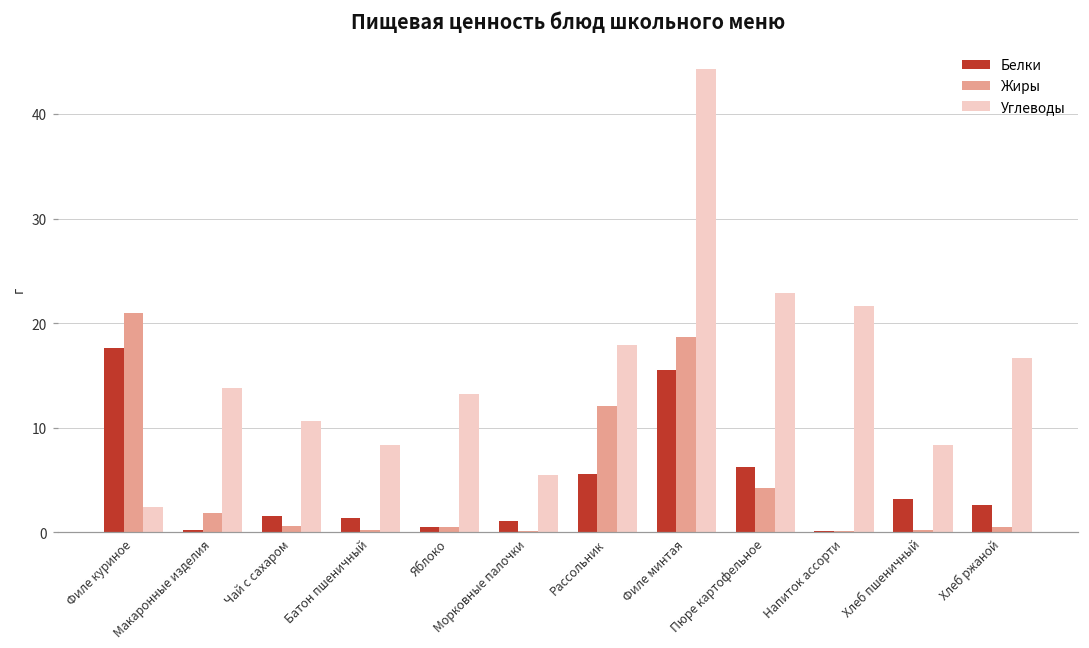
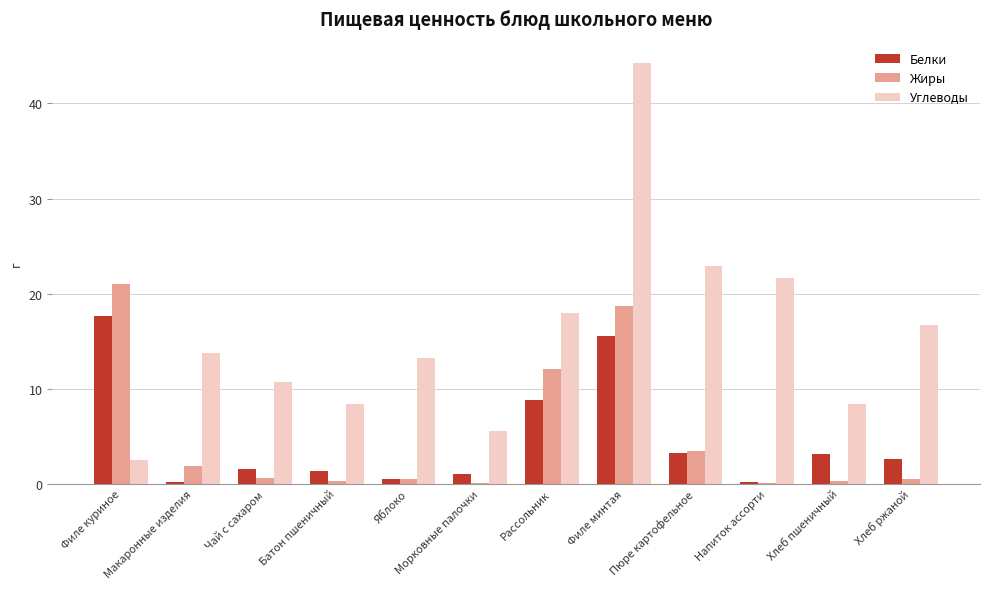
  {
    "Белки": {
      "Филе куриное": 18,
      "Чай с сахаром": 2,
      "Батон пшеничный": 1,
      "Яблоко": 1,
      "Морковные палочки": 1,
-     "Рассольник": 6,
+     "Рассольник": 9,
      "Филе минтая": 16,
-     "Пюре картофельное": 6,
+     "Пюре картофельное": 3,
      "Хлеб пшеничный": 3,
      "Хлеб ржаной": 3
    },
    "Жиры": {
      "Филе куриное": 21,
      "Макаронные изделия": 2,
      "Чай с сахаром": 1,
      "Яблоко": 1,
      "Рассольник": 12,
      "Филе минтая": 19,
-     "Пюре картофельное": 4,
+     "Пюре картофельное": 3,
      "Хлеб ржаной": 0
    },
    "Углеводы": {
      "Филе куриное": 2,
      "Макаронные изделия": 14,
      "Чай с сахаром": 11,
      "Батон пшеничный": 8,
      "Яблоко": 13,
      "Морковные палочки": 6,
      "Рассольник": 18,
      "Филе минтая": 44,
      "Пюре картофельное": 23,
      "Напиток ассорти": 22,
      "Хлеб пшеничный": 8,
      "Хлеб ржаной": 17
    }
  }
